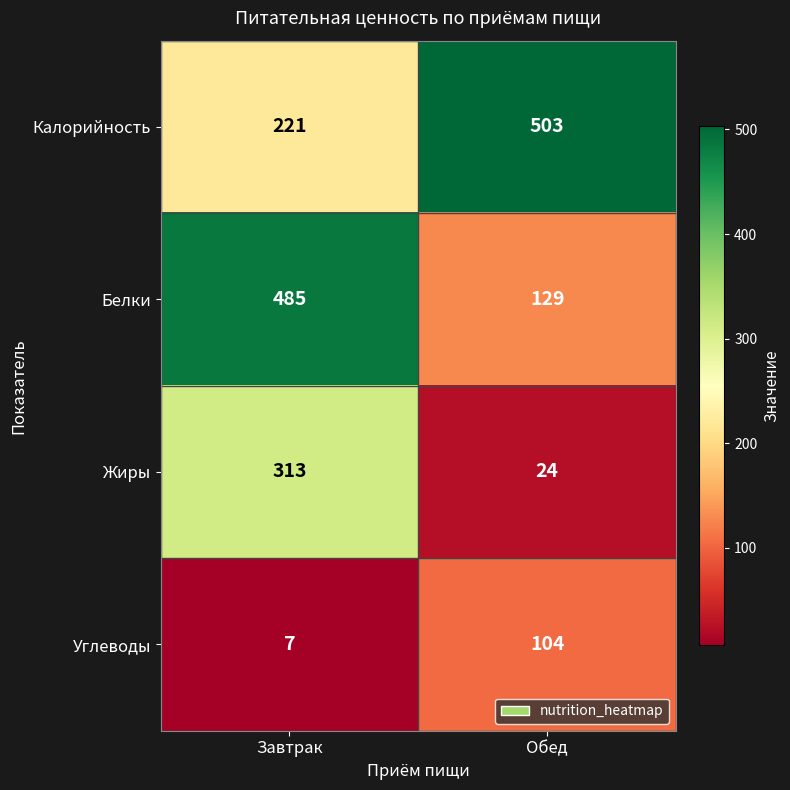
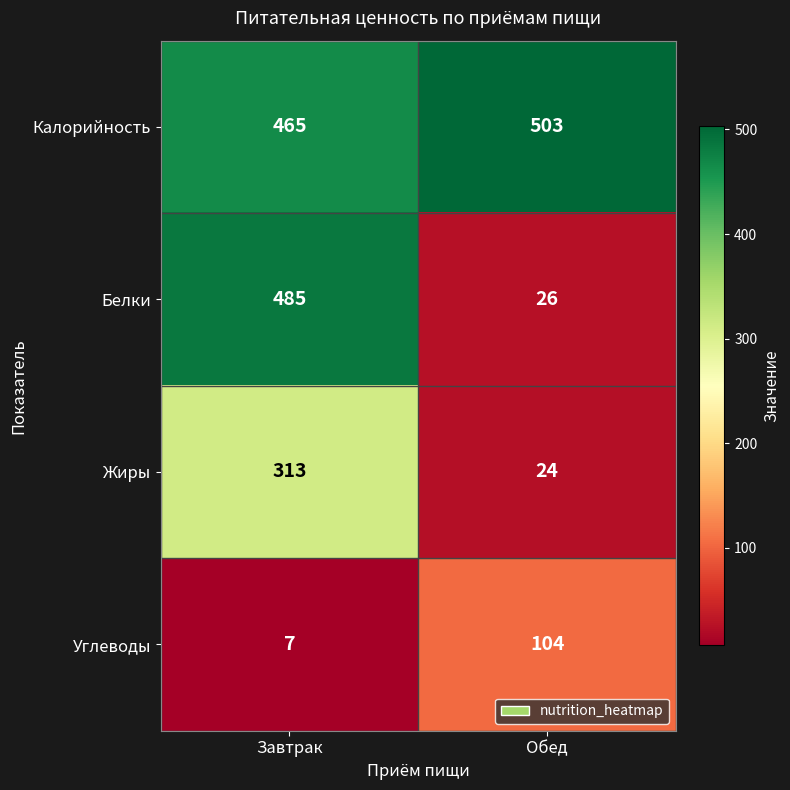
  {
    "Калорийность": {
-     "Завтрак": 221,
+     "Завтрак": 465,
      "Обед": 503
    },
    "Белки": {
      "Завтрак": 485,
-     "Обед": 129
+     "Обед": 26
    },
    "Жиры": {
      "Завтрак": 313,
      "Обед": 24
    },
    "Углеводы": {
      "Завтрак": 7,
      "Обед": 104
    }
  }
